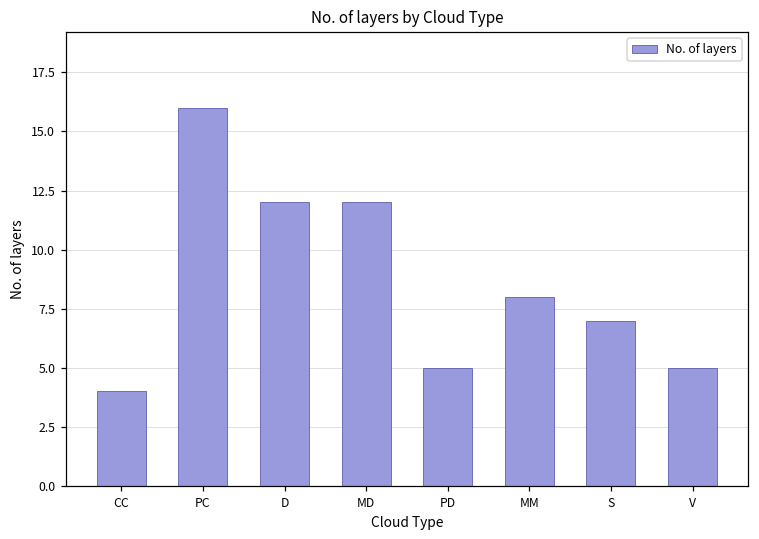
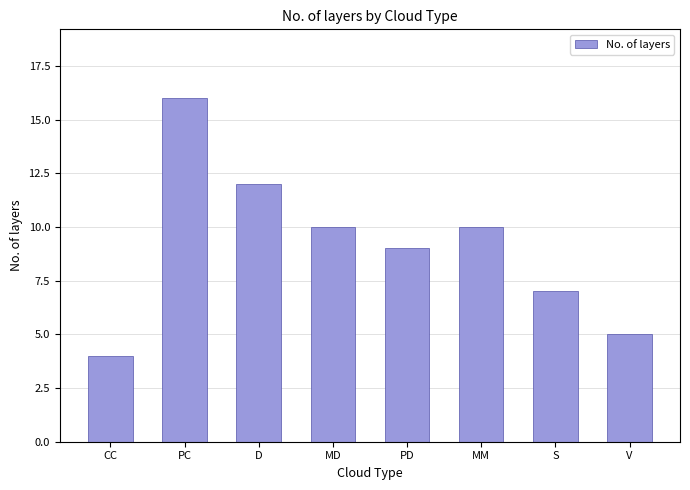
  {
    "CC": 4,
    "PC": 16,
    "D": 12,
-   "MD": 12,
-   "PD": 5,
-   "MM": 8,
+   "MD": 10,
+   "PD": 9,
+   "MM": 10,
    "S": 7,
    "V": 5
  }
